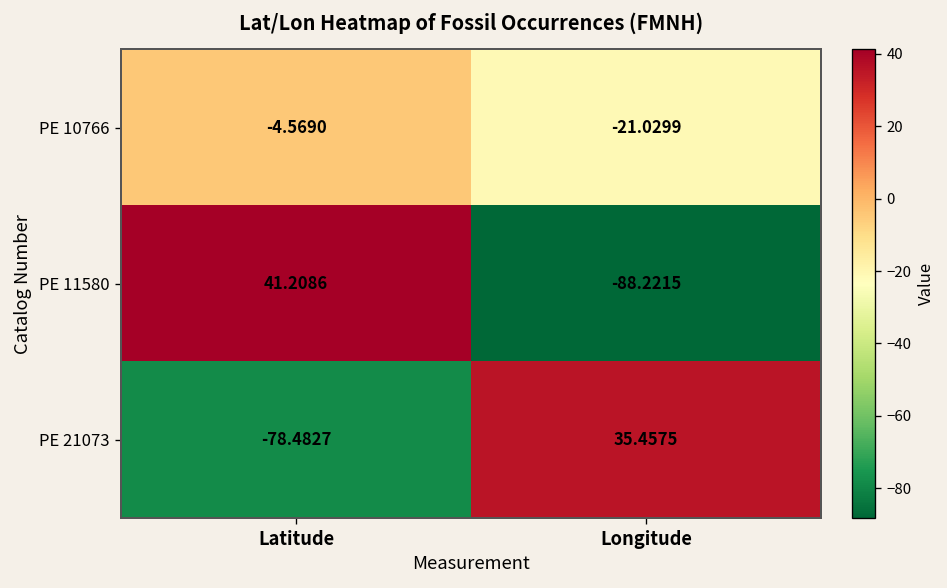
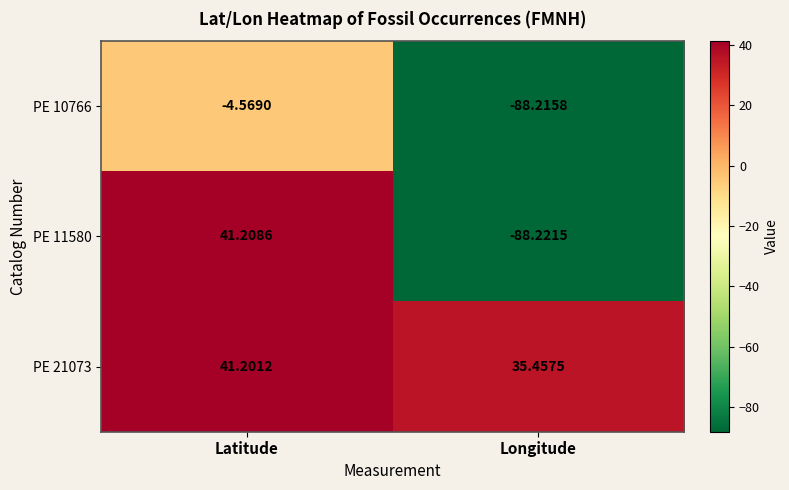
  {
    "PE 10766": {
      "Latitude": -4.5690,
-     "Longitude": -21.0299
+     "Longitude": -88.2158
    },
    "PE 11580": {
      "Latitude": 41.2086,
      "Longitude": -88.2215
    },
    "PE 21073": {
-     "Latitude": -78.4827,
+     "Latitude": 41.2012,
      "Longitude": 35.4575
    }
  }
